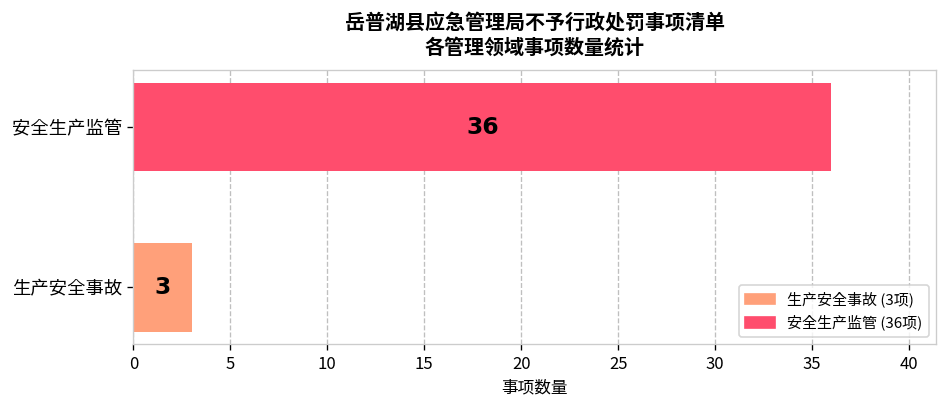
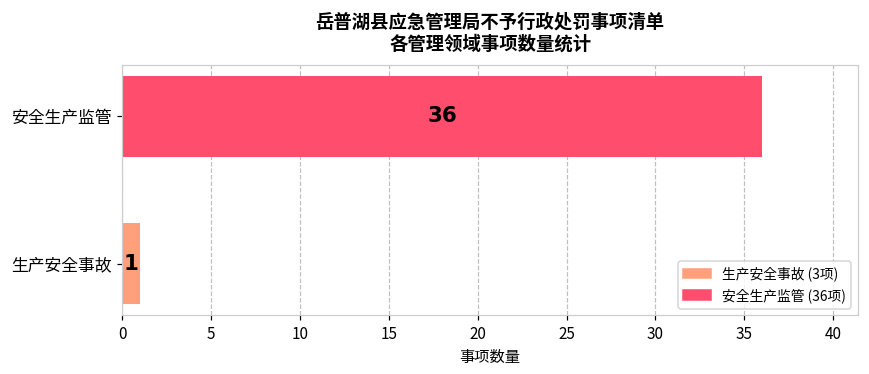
  {
    "安全生产监管": 36,
-   "生产安全事故": 3
+   "生产安全事故": 1
  }
